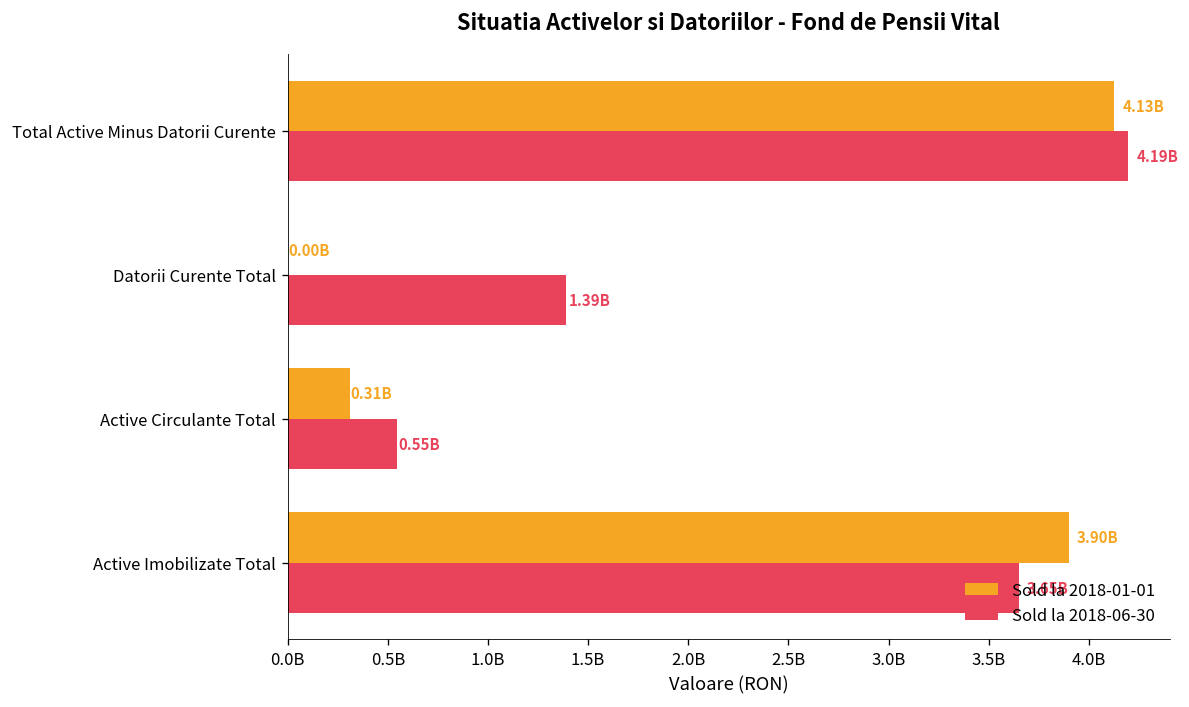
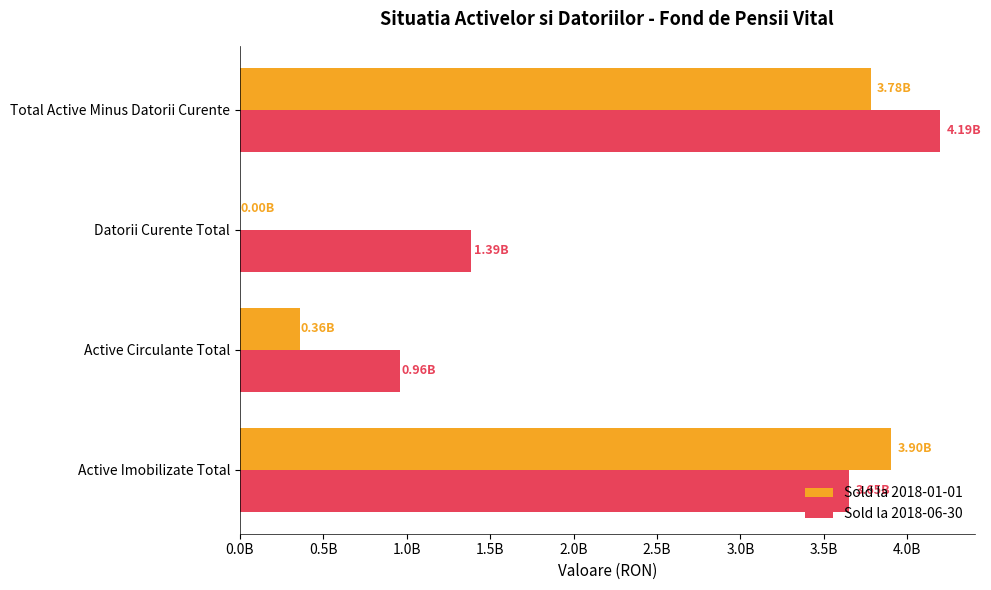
  {
    "Sold la 2018-01-01": {
-     "Total Active Minus Datorii Curente": "4.13B",
-     "Active Circulante Total": "0.31B",
+     "Total Active Minus Datorii Curente": "3.78B",
+     "Active Circulante Total": "0.36B",
      "Active Imobilizate Total": "3.90B"
    },
    "Sold la 2018-06-30": {
      "Total Active Minus Datorii Curente": "4.19B",
      "Datorii Curente Total": "1.39B",
-     "Active Circulante Total": "0.55B",
+     "Active Circulante Total": "0.96B",
      "Active Imobilizate Total": "3.65B"
    }
  }
